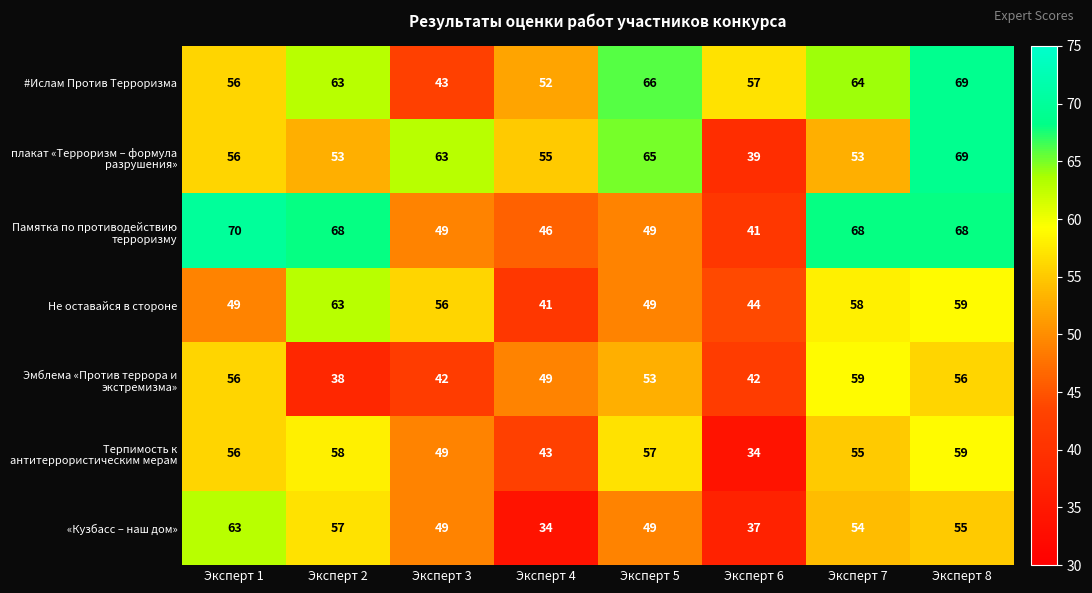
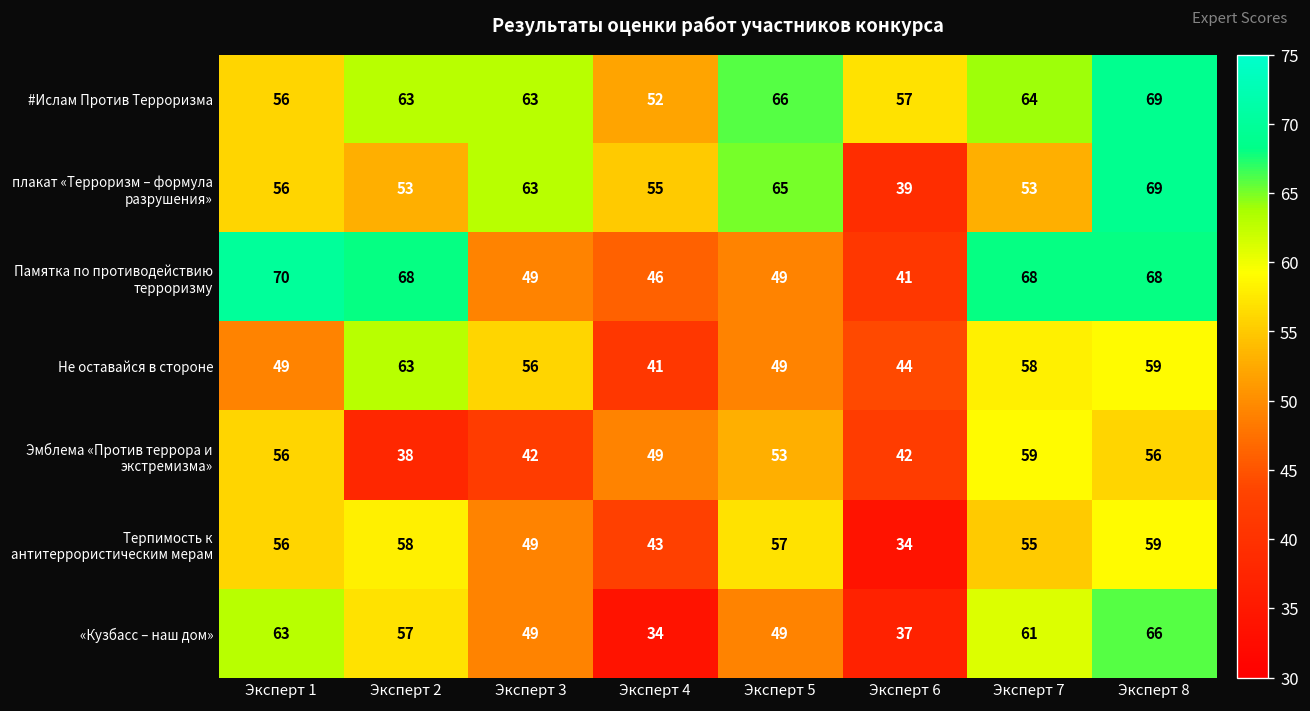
  {
    "#Ислам Против Терроризма": {
      "Эксперт 1": 56,
      "Эксперт 2": 63,
-     "Эксперт 3": 43,
+     "Эксперт 3": 63,
      "Эксперт 4": 52,
      "Эксперт 5": 66,
      "Эксперт 6": 57,
      "Эксперт 7": 64,
      "Эксперт 8": 69
    },
    "плакат «Терроризм – формула разрушения»": {
      "Эксперт 1": 56,
      "Эксперт 2": 53,
      "Эксперт 3": 63,
      "Эксперт 4": 55,
      "Эксперт 5": 65,
      "Эксперт 6": 39,
      "Эксперт 7": 53,
      "Эксперт 8": 69
    },
    "Памятка по противодействию терроризму": {
      "Эксперт 1": 70,
      "Эксперт 2": 68,
      "Эксперт 3": 49,
      "Эксперт 4": 46,
      "Эксперт 5": 49,
      "Эксперт 6": 41,
      "Эксперт 7": 68,
      "Эксперт 8": 68
    },
    "Не оставайся в стороне": {
      "Эксперт 1": 49,
      "Эксперт 2": 63,
      "Эксперт 3": 56,
      "Эксперт 4": 41,
      "Эксперт 5": 49,
      "Эксперт 6": 44,
      "Эксперт 7": 58,
      "Эксперт 8": 59
    },
    "Эмблема «Против террора и экстремизма»": {
      "Эксперт 1": 56,
      "Эксперт 2": 38,
      "Эксперт 3": 42,
      "Эксперт 4": 49,
      "Эксперт 5": 53,
      "Эксперт 6": 42,
      "Эксперт 7": 59,
      "Эксперт 8": 56
    },
    "Терпимость к антитеррористическим мерам": {
      "Эксперт 1": 56,
      "Эксперт 2": 58,
      "Эксперт 3": 49,
      "Эксперт 4": 43,
      "Эксперт 5": 57,
      "Эксперт 6": 34,
      "Эксперт 7": 55,
      "Эксперт 8": 59
    },
    "«Кузбасс – наш дом»": {
      "Эксперт 1": 63,
      "Эксперт 2": 57,
      "Эксперт 3": 49,
      "Эксперт 4": 34,
      "Эксперт 5": 49,
      "Эксперт 6": 37,
-     "Эксперт 7": 54,
-     "Эксперт 8": 55
+     "Эксперт 7": 61,
+     "Эксперт 8": 66
    }
  }
